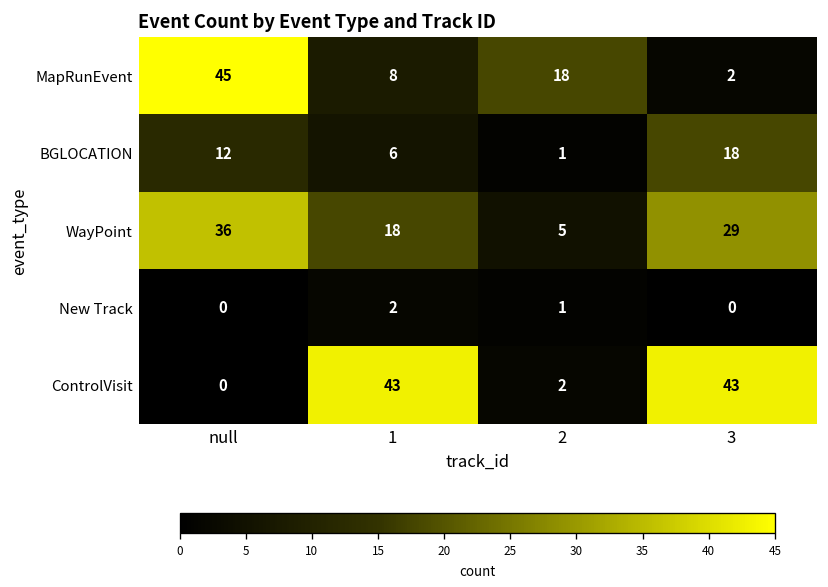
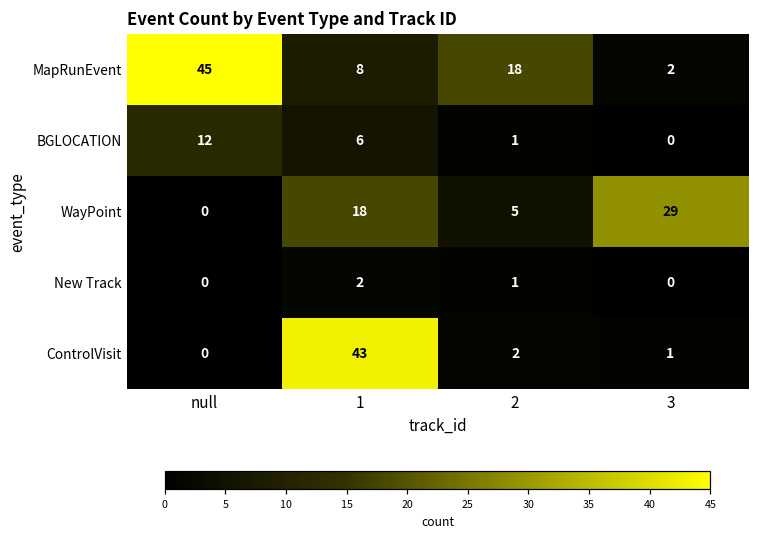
  {
    "MapRunEvent": {
      "null": 45,
      "1": 8,
      "2": 18,
      "3": 2
    },
    "BGLOCATION": {
      "null": 12,
      "1": 6,
      "2": 1,
-     "3": 18
+     "3": 0
    },
    "WayPoint": {
-     "null": 36,
+     "null": 0,
      "1": 18,
      "2": 5,
      "3": 29
    },
    "New Track": {
      "null": 0,
      "1": 2,
      "2": 1,
      "3": 0
    },
    "ControlVisit": {
      "null": 0,
      "1": 43,
      "2": 2,
-     "3": 43
+     "3": 1
    }
  }
